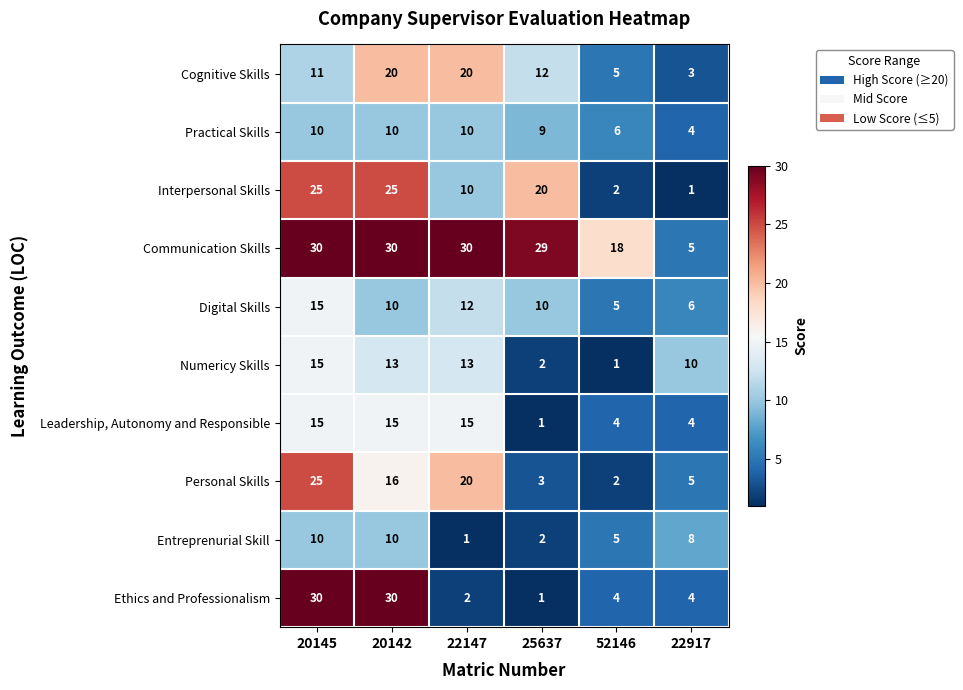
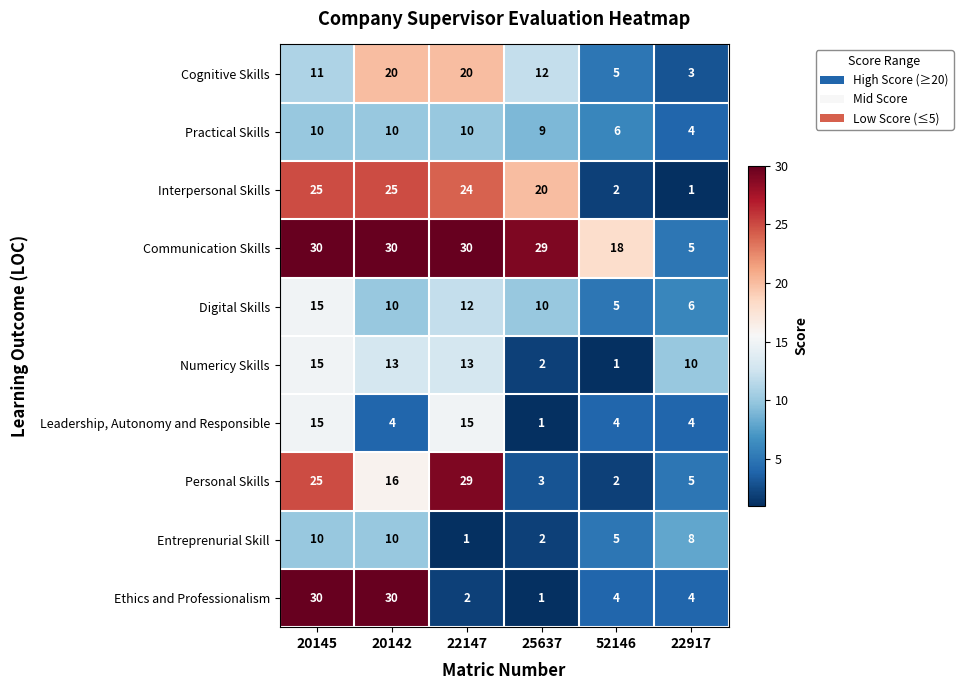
  {
    "Cognitive Skills": {
      "20145": 11,
      "20142": 20,
      "22147": 20,
      "25637": 12,
      "52146": 5,
      "22917": 3
    },
    "Practical Skills": {
      "20145": 10,
      "20142": 10,
      "22147": 10,
      "25637": 9,
      "52146": 6,
      "22917": 4
    },
    "Interpersonal Skills": {
      "20145": 25,
      "20142": 25,
-     "22147": 10,
+     "22147": 24,
      "25637": 20,
      "52146": 2,
      "22917": 1
    },
    "Communication Skills": {
      "20145": 30,
      "20142": 30,
      "22147": 30,
      "25637": 29,
      "52146": 18,
      "22917": 5
    },
    "Digital Skills": {
      "20145": 15,
      "20142": 10,
      "22147": 12,
      "25637": 10,
      "52146": 5,
      "22917": 6
    },
    "Numericy Skills": {
      "20145": 15,
      "20142": 13,
      "22147": 13,
      "25637": 2,
      "52146": 1,
      "22917": 10
    },
    "Leadership, Autonomy and Responsible": {
      "20145": 15,
-     "20142": 15,
+     "20142": 4,
      "22147": 15,
      "25637": 1,
      "52146": 4,
      "22917": 4
    },
    "Personal Skills": {
      "20145": 25,
      "20142": 16,
-     "22147": 20,
+     "22147": 29,
      "25637": 3,
      "52146": 2,
      "22917": 5
    },
    "Entreprenurial Skill": {
      "20145": 10,
      "20142": 10,
      "22147": 1,
      "25637": 2,
      "52146": 5,
      "22917": 8
    },
    "Ethics and Professionalism": {
      "20145": 30,
      "20142": 30,
      "22147": 2,
      "25637": 1,
      "52146": 4,
      "22917": 4
    }
  }
